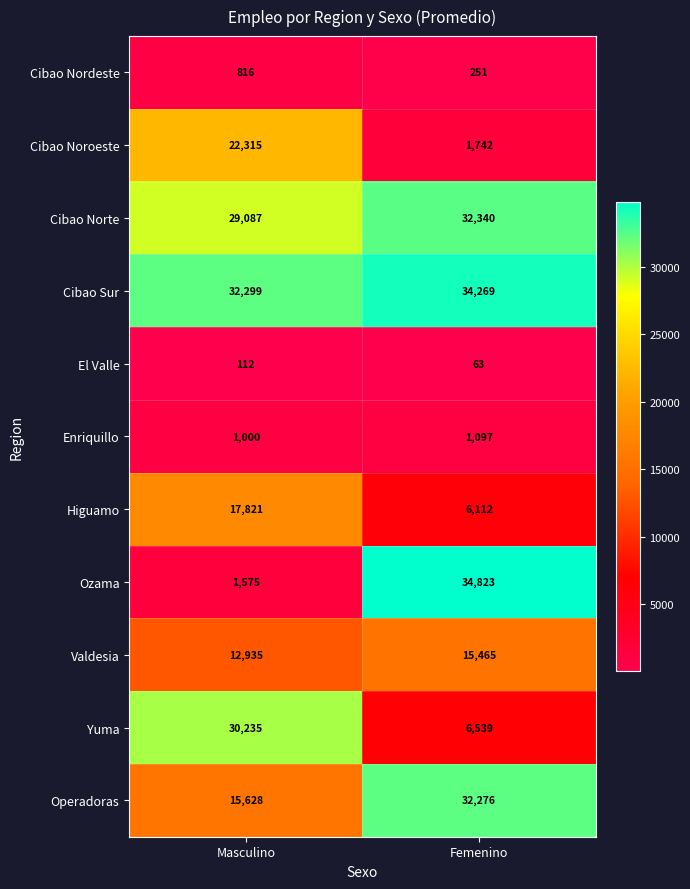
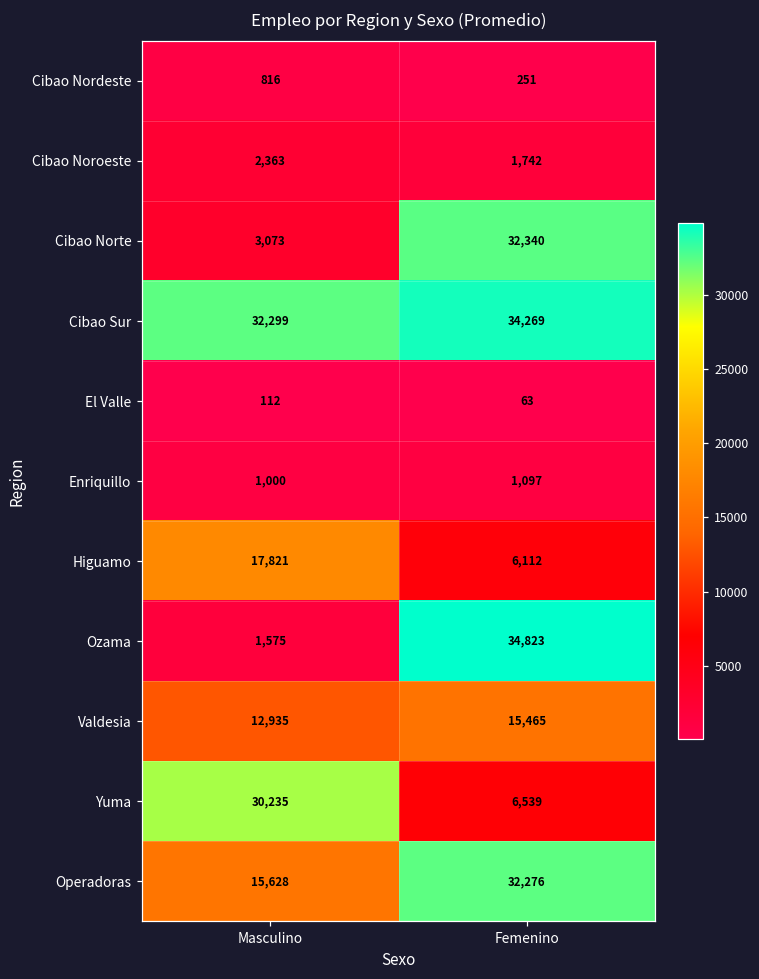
  {
    "Cibao Nordeste": {
      "Masculino": "816",
      "Femenino": "251"
    },
    "Cibao Noroeste": {
-     "Masculino": "22,315",
+     "Masculino": "2,363",
      "Femenino": "1,742"
    },
    "Cibao Norte": {
-     "Masculino": "29,087",
+     "Masculino": "3,073",
      "Femenino": "32,340"
    },
    "Cibao Sur": {
      "Masculino": "32,299",
      "Femenino": "34,269"
    },
    "El Valle": {
      "Masculino": "112",
      "Femenino": "63"
    },
    "Enriquillo": {
      "Masculino": "1,000",
      "Femenino": "1,097"
    },
    "Higuamo": {
      "Masculino": "17,821",
      "Femenino": "6,112"
    },
    "Ozama": {
      "Masculino": "1,575",
      "Femenino": "34,823"
    },
    "Valdesia": {
      "Masculino": "12,935",
      "Femenino": "15,465"
    },
    "Yuma": {
      "Masculino": "30,235",
      "Femenino": "6,539"
    },
    "Operadoras": {
      "Masculino": "15,628",
      "Femenino": "32,276"
    }
  }
